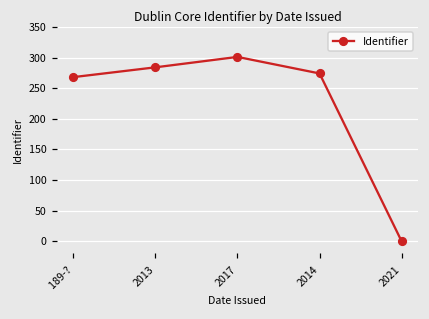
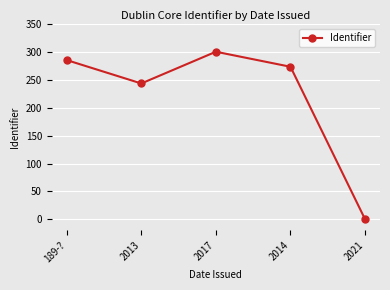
  {
-   "189-?": 270,
-   "2013": 280,
+   "189-?": 290,
+   "2013": 240,
    "2017": 300,
    "2014": 270,
    "2021": 0
  }
